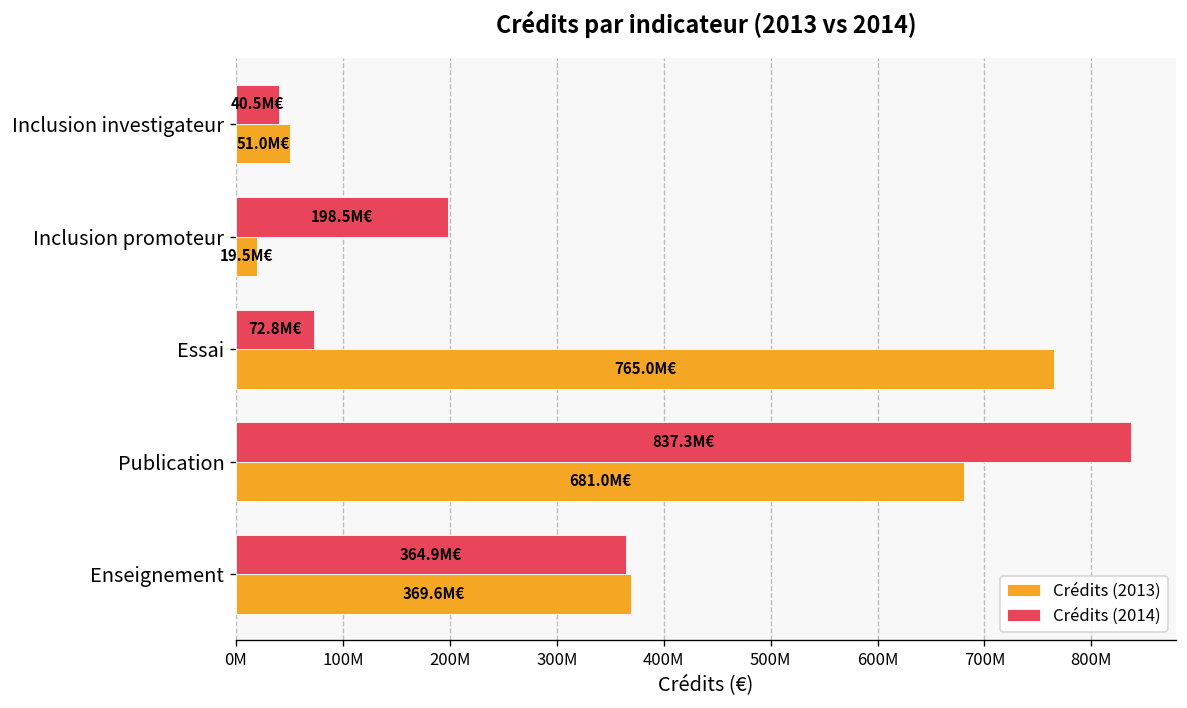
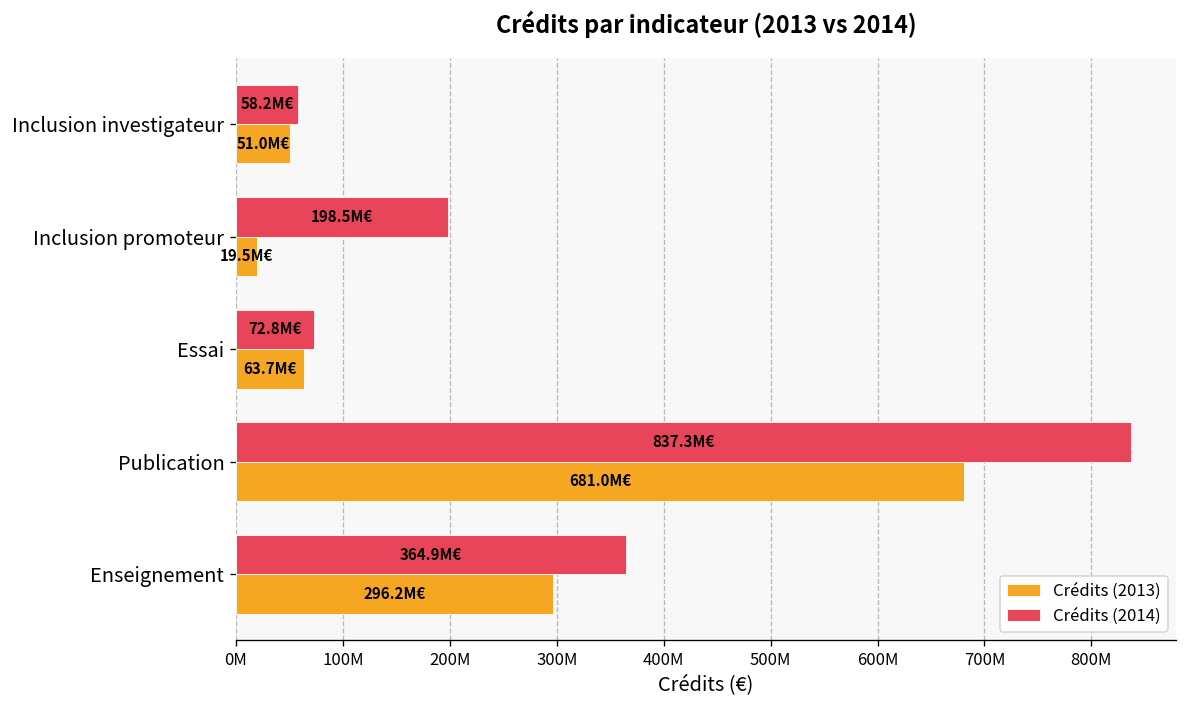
  {
    "Crédits (2013)": {
      "Inclusion investigateur": "51.0M€",
      "Inclusion promoteur": "19.5M€",
-     "Essai": "765.0M€",
+     "Essai": "63.7M€",
      "Publication": "681.0M€",
-     "Enseignement": "369.6M€"
+     "Enseignement": "296.2M€"
    },
    "Crédits (2014)": {
-     "Inclusion investigateur": "40.5M€",
+     "Inclusion investigateur": "58.2M€",
      "Inclusion promoteur": "198.5M€",
      "Essai": "72.8M€",
      "Publication": "837.3M€",
      "Enseignement": "364.9M€"
    }
  }
